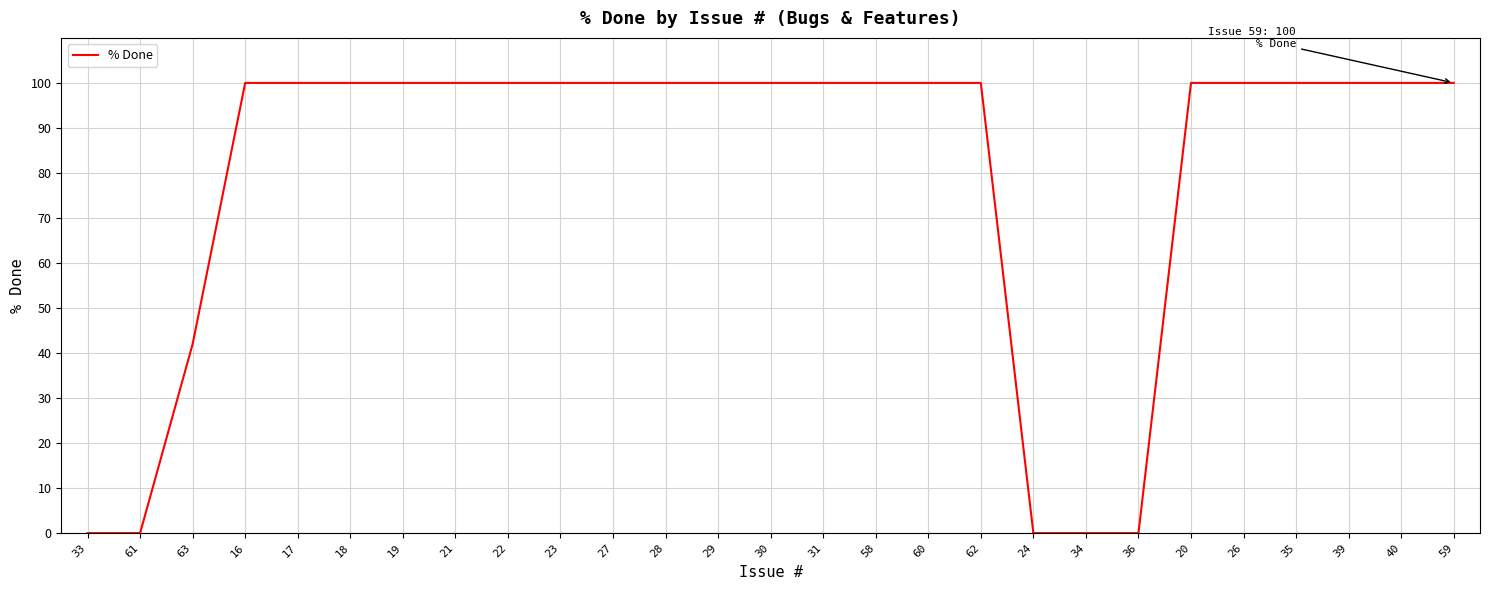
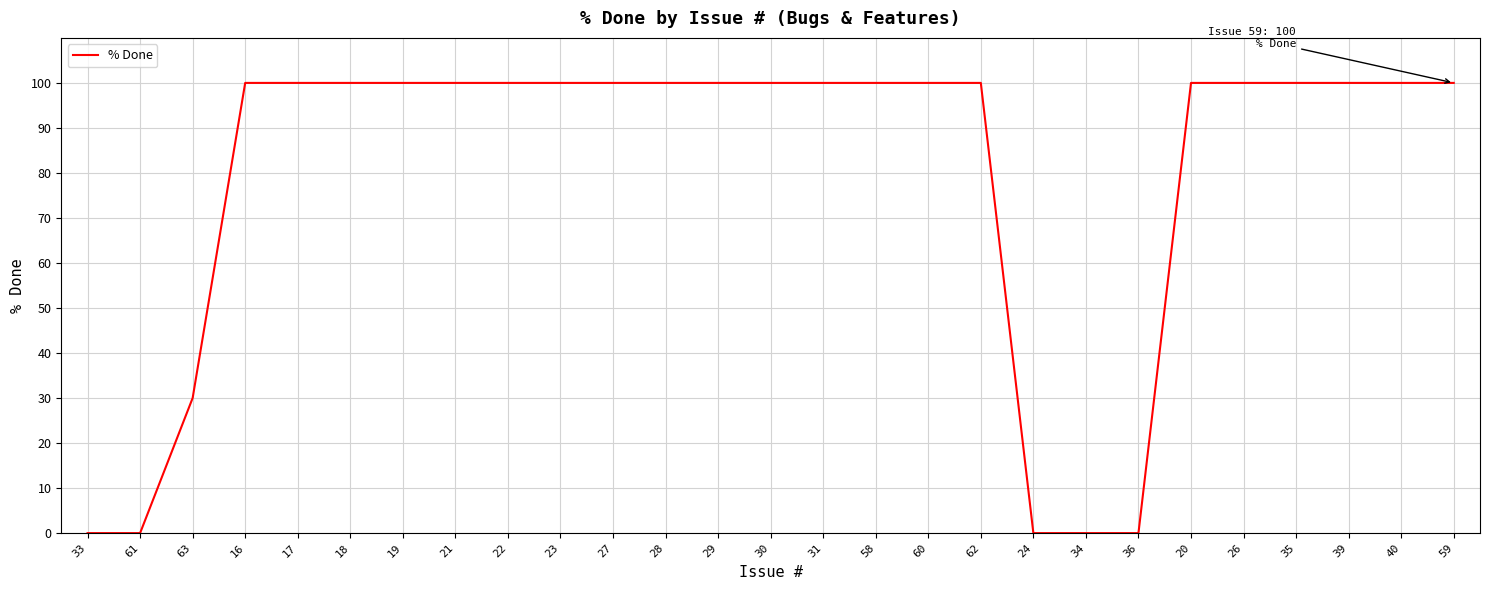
  {
    "33": 0,
    "61": 0,
-   "63": 42,
+   "63": 30,
    "16": 100,
    "17": 100,
    "18": 100,
    "19": 100,
    "21": 100,
    "22": 100,
    "23": 100,
    "27": 100,
    "28": 100,
    "29": 100,
    "30": 100,
    "31": 100,
    "58": 100,
    "60": 100,
    "62": 100,
    "24": 0,
    "34": 0,
    "36": 0,
    "20": 100,
    "59": 100
  }
